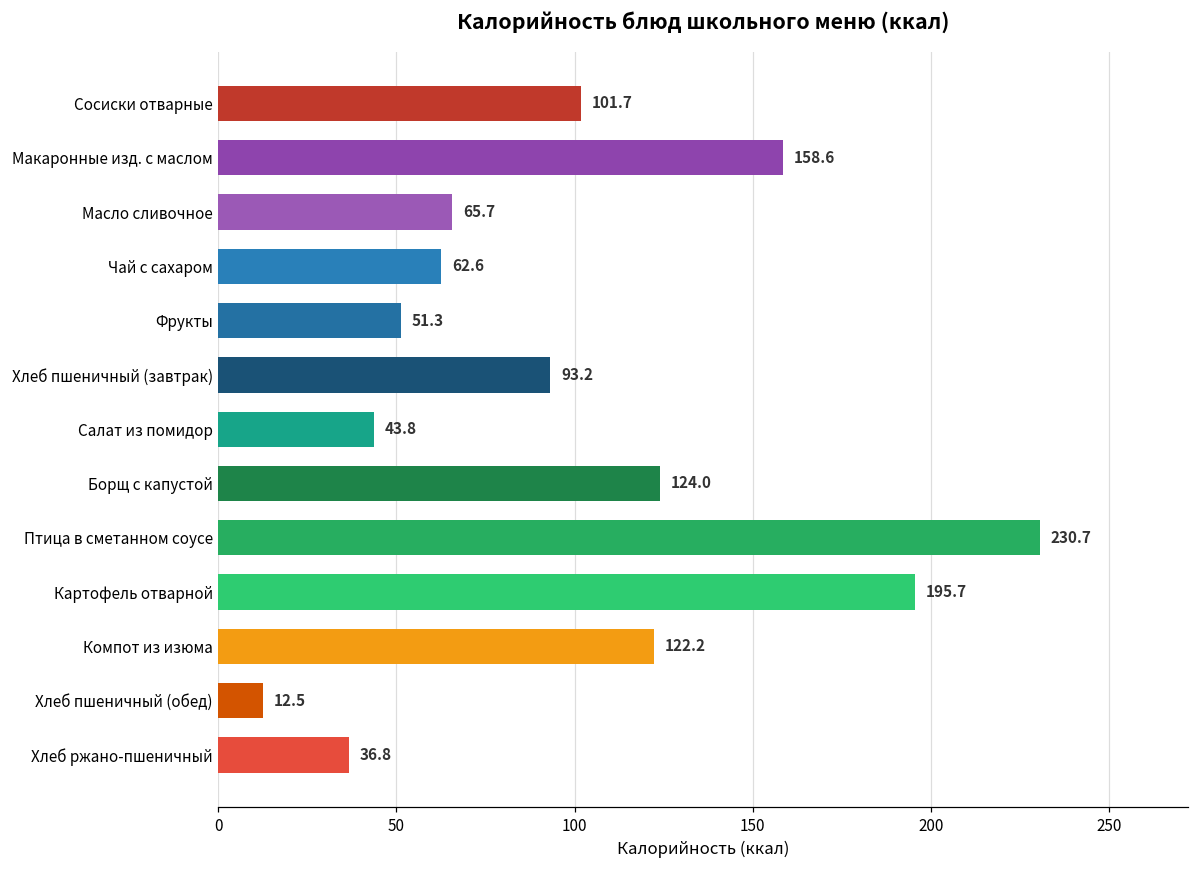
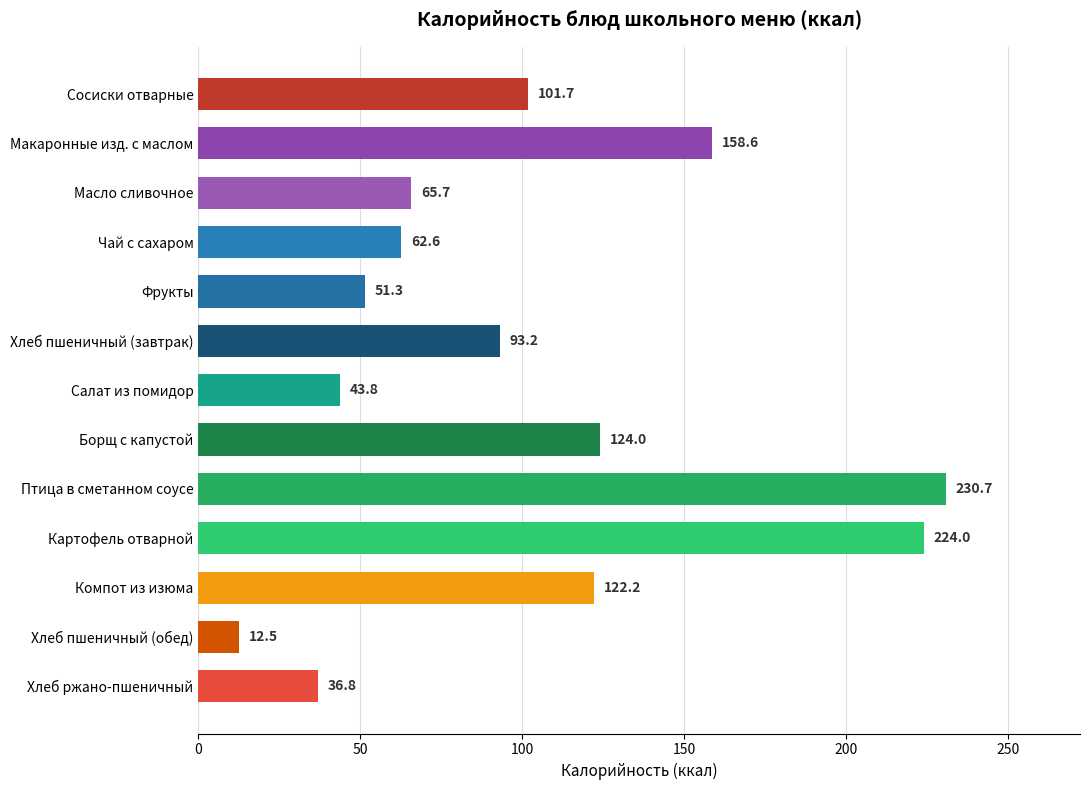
  {
    "Сосиски отварные": 101.7,
    "Макаронные изд. с маслом": 158.6,
    "Масло сливочное": 65.7,
    "Чай с сахаром": 62.6,
    "Фрукты": 51.3,
    "Хлеб пшеничный (завтрак)": 93.2,
    "Салат из помидор": 43.8,
    "Борщ с капустой": 124.0,
    "Птица в сметанном соусе": 230.7,
-   "Картофель отварной": 195.7,
+   "Картофель отварной": 224.0,
    "Компот из изюма": 122.2,
    "Хлеб пшеничный (обед)": 12.5,
    "Хлеб ржано-пшеничный": 36.8
  }
